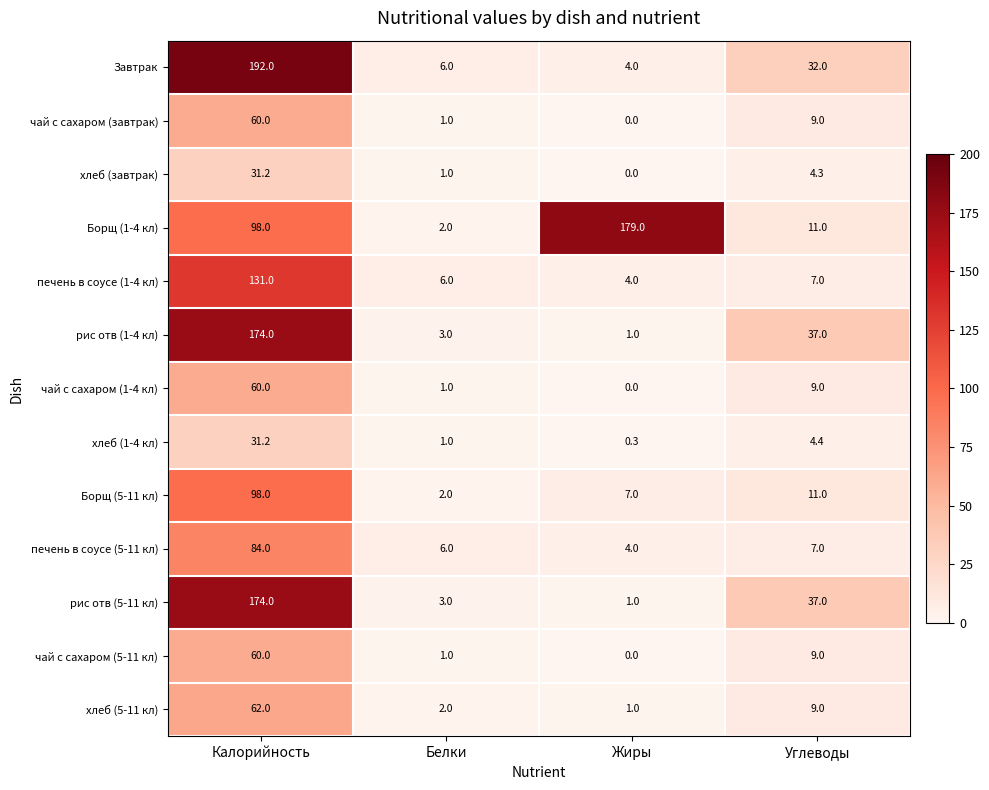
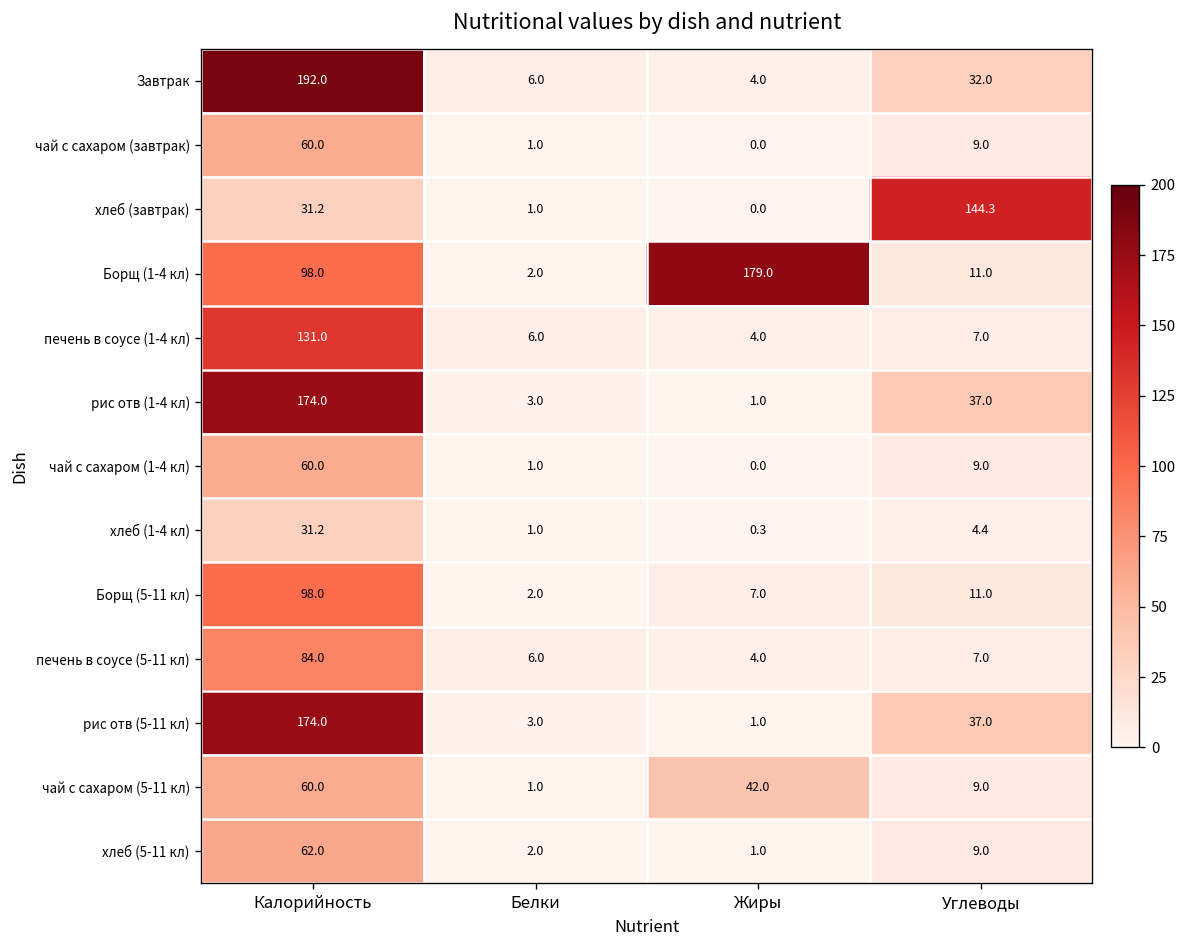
  {
    "Завтрак": {
      "Калорийность": 192.0,
      "Белки": 6.0,
      "Жиры": 4.0,
      "Углеводы": 32.0
    },
    "чай с сахаром (завтрак)": {
      "Калорийность": 60.0,
      "Белки": 1.0,
      "Жиры": 0.0,
      "Углеводы": 9.0
    },
    "хлеб (завтрак)": {
      "Калорийность": 31.2,
      "Белки": 1.0,
      "Жиры": 0.0,
-     "Углеводы": 4.3
+     "Углеводы": 144.3
    },
    "Борщ (1-4 кл)": {
      "Калорийность": 98.0,
      "Белки": 2.0,
      "Жиры": 179.0,
      "Углеводы": 11.0
    },
    "печень в соусе (1-4 кл)": {
      "Калорийность": 131.0,
      "Белки": 6.0,
      "Жиры": 4.0,
      "Углеводы": 7.0
    },
    "рис отв (1-4 кл)": {
      "Калорийность": 174.0,
      "Белки": 3.0,
      "Жиры": 1.0,
      "Углеводы": 37.0
    },
    "чай с сахаром (1-4 кл)": {
      "Калорийность": 60.0,
      "Белки": 1.0,
      "Жиры": 0.0,
      "Углеводы": 9.0
    },
    "хлеб (1-4 кл)": {
      "Калорийность": 31.2,
      "Белки": 1.0,
      "Жиры": 0.3,
      "Углеводы": 4.4
    },
    "Борщ (5-11 кл)": {
      "Калорийность": 98.0,
      "Белки": 2.0,
      "Жиры": 7.0,
      "Углеводы": 11.0
    },
    "печень в соусе (5-11 кл)": {
      "Калорийность": 84.0,
      "Белки": 6.0,
      "Жиры": 4.0,
      "Углеводы": 7.0
    },
    "рис отв (5-11 кл)": {
      "Калорийность": 174.0,
      "Белки": 3.0,
      "Жиры": 1.0,
      "Углеводы": 37.0
    },
    "чай с сахаром (5-11 кл)": {
      "Калорийность": 60.0,
      "Белки": 1.0,
-     "Жиры": 0.0,
+     "Жиры": 42.0,
      "Углеводы": 9.0
    },
    "хлеб (5-11 кл)": {
      "Калорийность": 62.0,
      "Белки": 2.0,
      "Жиры": 1.0,
      "Углеводы": 9.0
    }
  }
